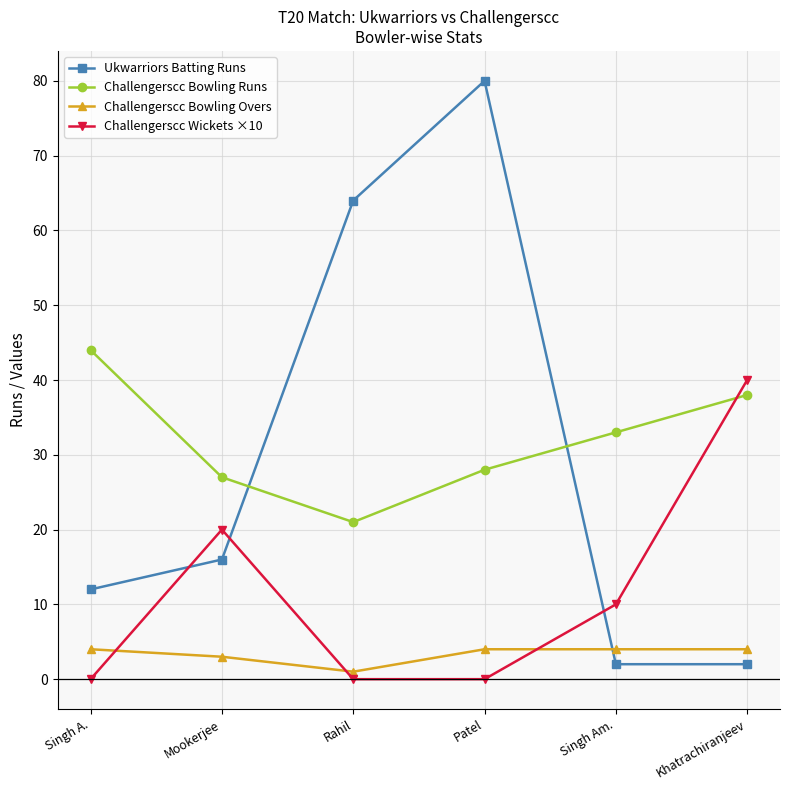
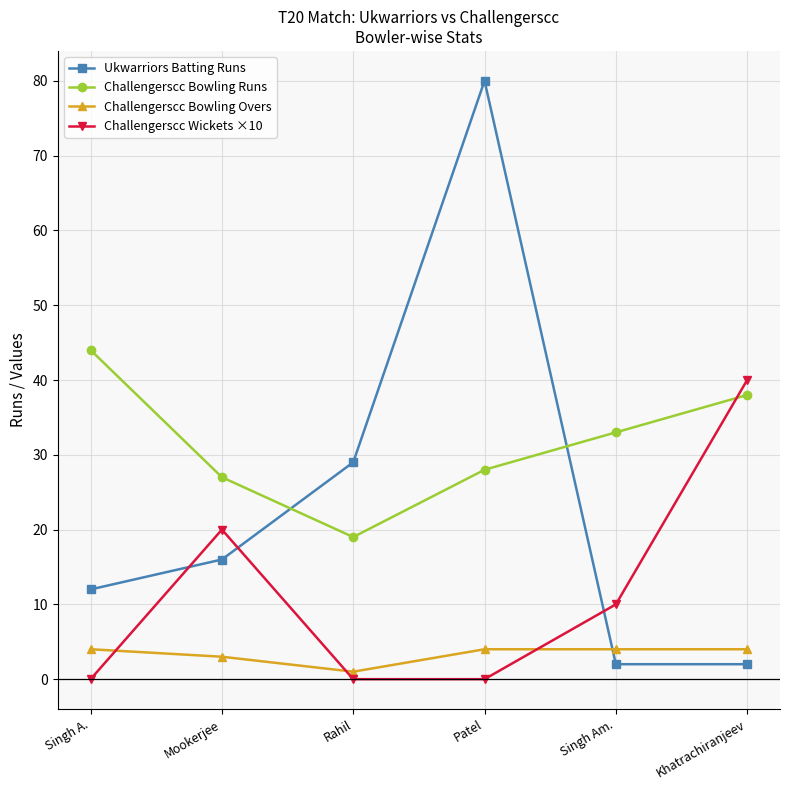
  {
    "Ukwarriors Batting Runs": {
      "Singh A.": 12,
      "Mookerjee": 16,
-     "Rahil": 64,
+     "Rahil": 29,
      "Patel": 80,
      "Singh Am.": 2,
      "Khatrachiranjeev": 2
    },
    "Challengerscc Bowling Runs": {
      "Singh A.": 44,
      "Mookerjee": 27,
-     "Rahil": 21,
+     "Rahil": 19,
      "Patel": 28,
      "Singh Am.": 33,
      "Khatrachiranjeev": 38
    },
    "Challengerscc Bowling Overs": {
      "Singh A.": 4,
      "Mookerjee": 3,
      "Rahil": 1,
      "Patel": 4,
      "Singh Am.": 4,
      "Khatrachiranjeev": 4
    },
    "Challengerscc Wickets ×10": {
      "Singh A.": 0,
      "Mookerjee": 20,
      "Rahil": 0,
      "Patel": 0,
      "Singh Am.": 10,
      "Khatrachiranjeev": 40
    }
  }
